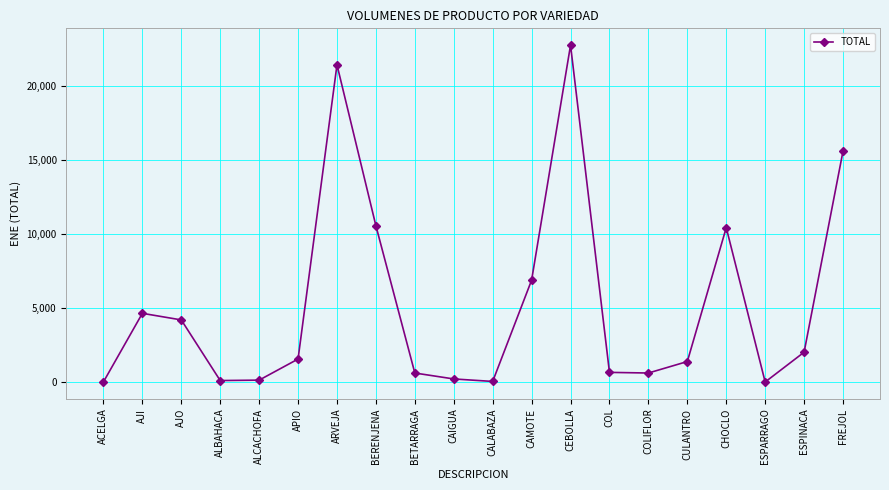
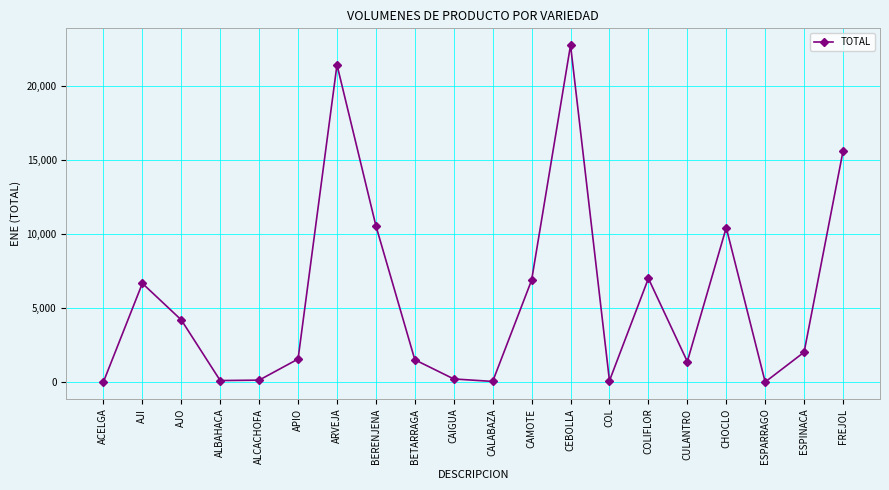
  {
    "ACELGA": "0",
-   "AJI": "4,600",
+   "AJI": "6,700",
    "AJO": "4,200",
    "ALBAHACA": "100",
    "ALCACHOFA": "100",
    "APIO": "1,600",
    "ARVEJA": "21,400",
    "BERENJENA": "10,500",
-   "BETARRAGA": "600",
+   "BETARRAGA": "1,500",
    "CAIGUA": "200",
    "CALABAZA": "100",
    "CAMOTE": "6,900",
    "CEBOLLA": "22,700",
-   "COL": "700",
-   "COLIFLOR": "600",
+   "COL": "100",
+   "COLIFLOR": "7,000",
    "CULANTRO": "1,400",
    "CHOCLO": "10,400",
    "ESPARRAGO": "0",
    "ESPINACA": "2,000",
    "FREJOL": "15,600"
  }
